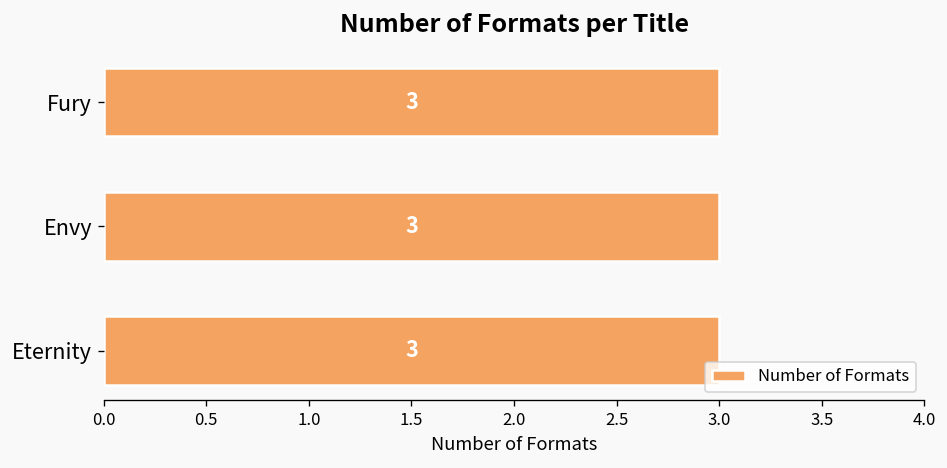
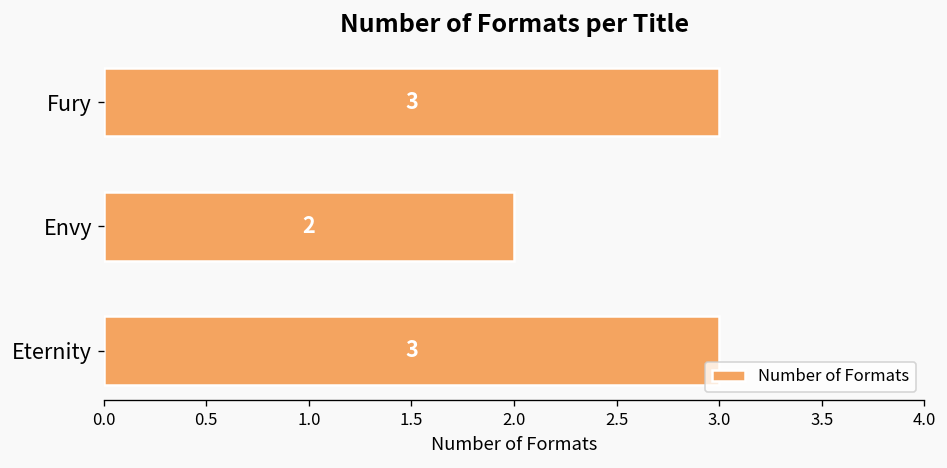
  {
    "Fury": 3,
-   "Envy": 3,
+   "Envy": 2,
    "Eternity": 3
  }
